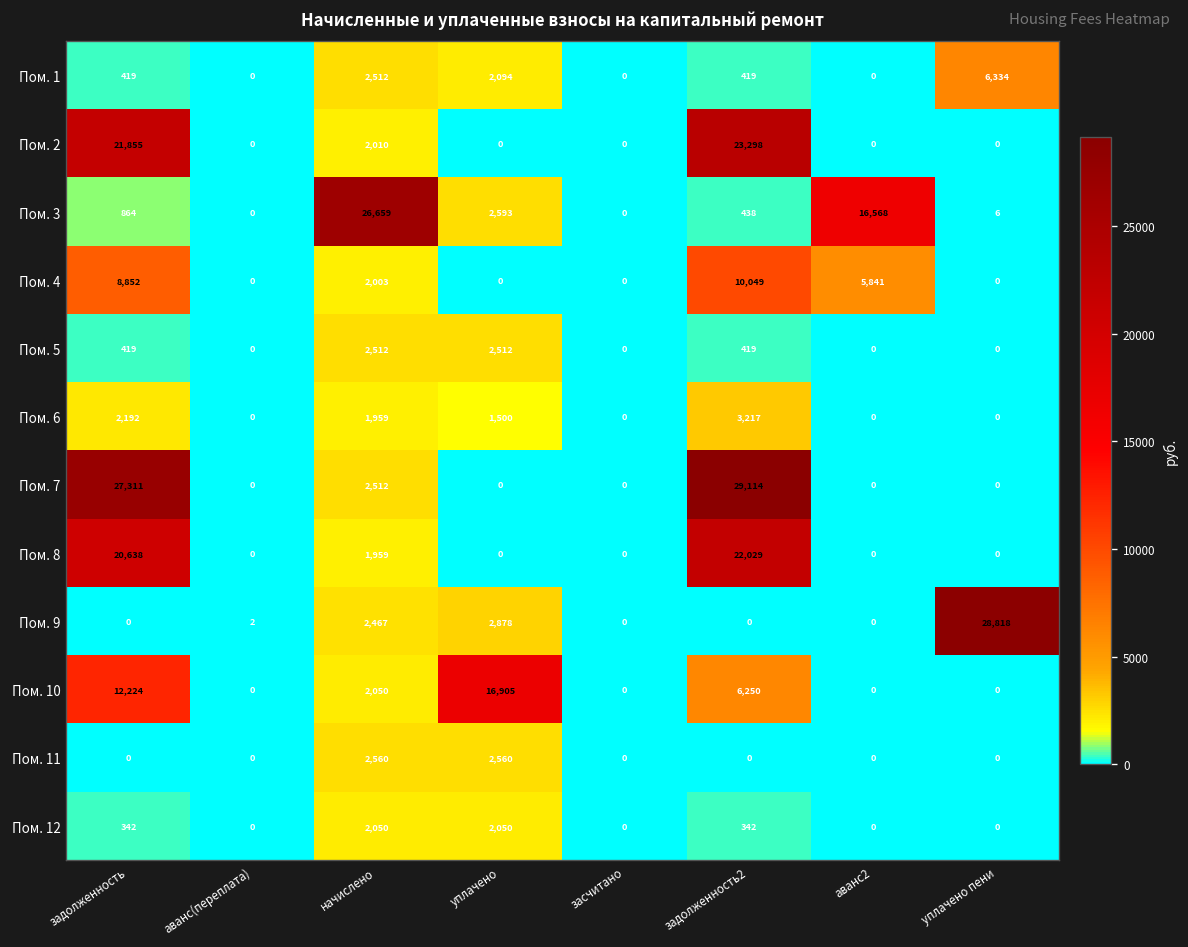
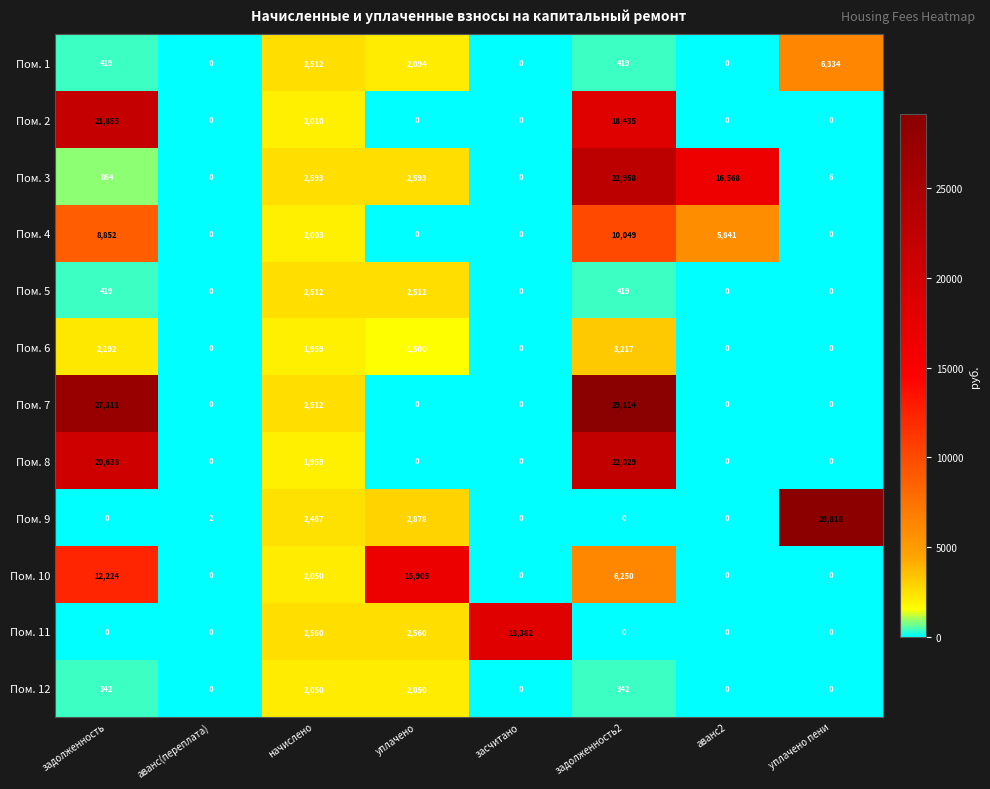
  {
    "Пом. 1": {
      "задолженность": "419",
      "аванс(переплата)": "0",
      "начислено": "2,512",
      "уплачено": "2,094",
      "засчитано": "0",
      "задолженность2": "419",
      "аванс2": "0",
      "уплачено пени": "6,334"
    },
    "Пом. 2": {
      "задолженность": "21,855",
      "аванс(переплата)": "0",
      "начислено": "2,010",
      "уплачено": "0",
      "засчитано": "0",
-     "задолженность2": "23,298",
+     "задолженность2": "18,435",
      "аванс2": "0",
      "уплачено пени": "0"
    },
    "Пом. 3": {
      "задолженность": "864",
      "аванс(переплата)": "0",
-     "начислено": "26,659",
+     "начислено": "2,593",
      "уплачено": "2,593",
      "засчитано": "0",
-     "задолженность2": "438",
+     "задолженность2": "22,958",
      "аванс2": "16,568",
      "уплачено пени": "6"
    },
    "Пом. 4": {
      "задолженность": "8,852",
      "аванс(переплата)": "0",
      "начислено": "2,003",
      "уплачено": "0",
      "засчитано": "0",
      "задолженность2": "10,049",
      "аванс2": "5,841",
      "уплачено пени": "0"
    },
    "Пом. 5": {
      "задолженность": "419",
      "аванс(переплата)": "0",
      "начислено": "2,512",
      "уплачено": "2,512",
      "засчитано": "0",
      "задолженность2": "419",
      "аванс2": "0",
      "уплачено пени": "0"
    },
    "Пом. 6": {
      "задолженность": "2,192",
      "аванс(переплата)": "0",
      "начислено": "1,959",
      "уплачено": "1,500",
      "засчитано": "0",
      "задолженность2": "3,217",
      "аванс2": "0",
      "уплачено пени": "0"
    },
    "Пом. 7": {
      "задолженность": "27,311",
      "аванс(переплата)": "0",
      "начислено": "2,512",
      "уплачено": "0",
      "засчитано": "0",
      "задолженность2": "29,114",
      "аванс2": "0",
      "уплачено пени": "0"
    },
    "Пом. 8": {
      "задолженность": "20,638",
      "аванс(переплата)": "0",
      "начислено": "1,959",
      "уплачено": "0",
      "засчитано": "0",
      "задолженность2": "22,029",
      "аванс2": "0",
      "уплачено пени": "0"
    },
    "Пом. 9": {
      "задолженность": "0",
      "аванс(переплата)": "2",
      "начислено": "2,467",
      "уплачено": "2,878",
      "засчитано": "0",
      "задолженность2": "0",
      "аванс2": "0",
      "уплачено пени": "28,818"
    },
    "Пом. 10": {
      "задолженность": "12,224",
      "аванс(переплата)": "0",
      "начислено": "2,050",
      "уплачено": "16,905",
      "засчитано": "0",
      "задолженность2": "6,250",
      "аванс2": "0",
      "уплачено пени": "0"
    },
    "Пом. 11": {
      "задолженность": "0",
      "аванс(переплата)": "0",
      "начислено": "2,560",
      "уплачено": "2,560",
-     "засчитано": "0",
+     "засчитано": "18,382",
      "задолженность2": "0",
      "аванс2": "0",
      "уплачено пени": "0"
    },
    "Пом. 12": {
      "задолженность": "342",
      "аванс(переплата)": "0",
      "начислено": "2,050",
      "уплачено": "2,050",
      "засчитано": "0",
      "задолженность2": "342",
      "аванс2": "0",
      "уплачено пени": "0"
    }
  }
